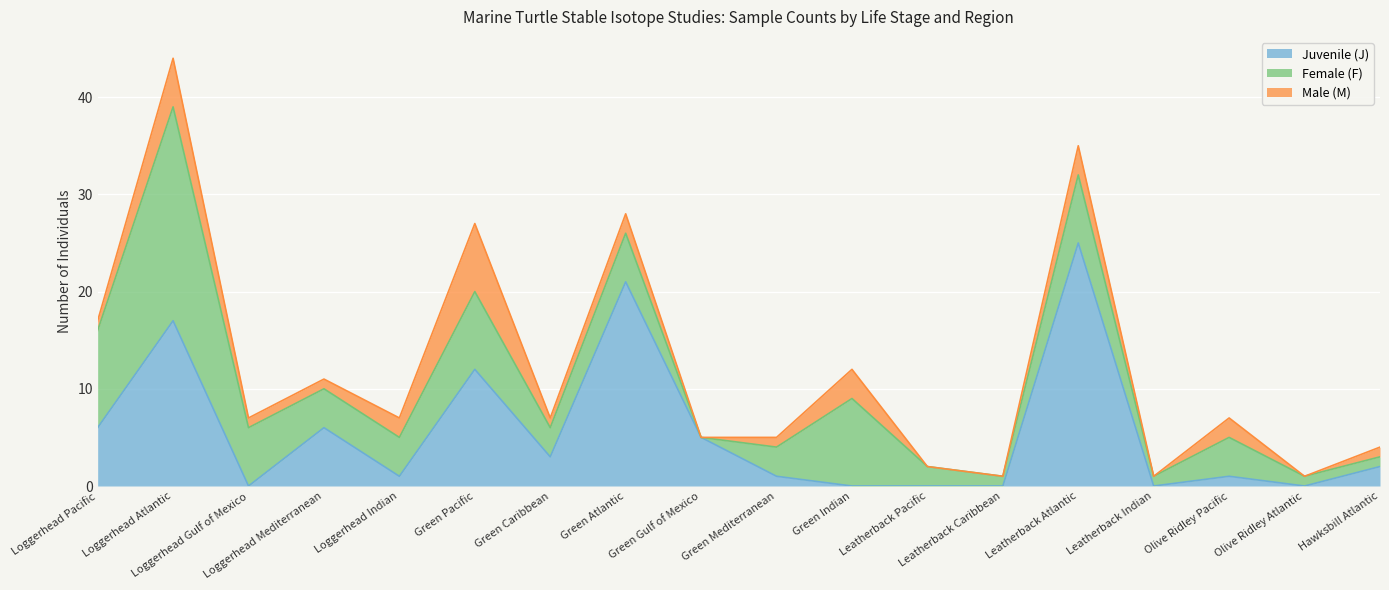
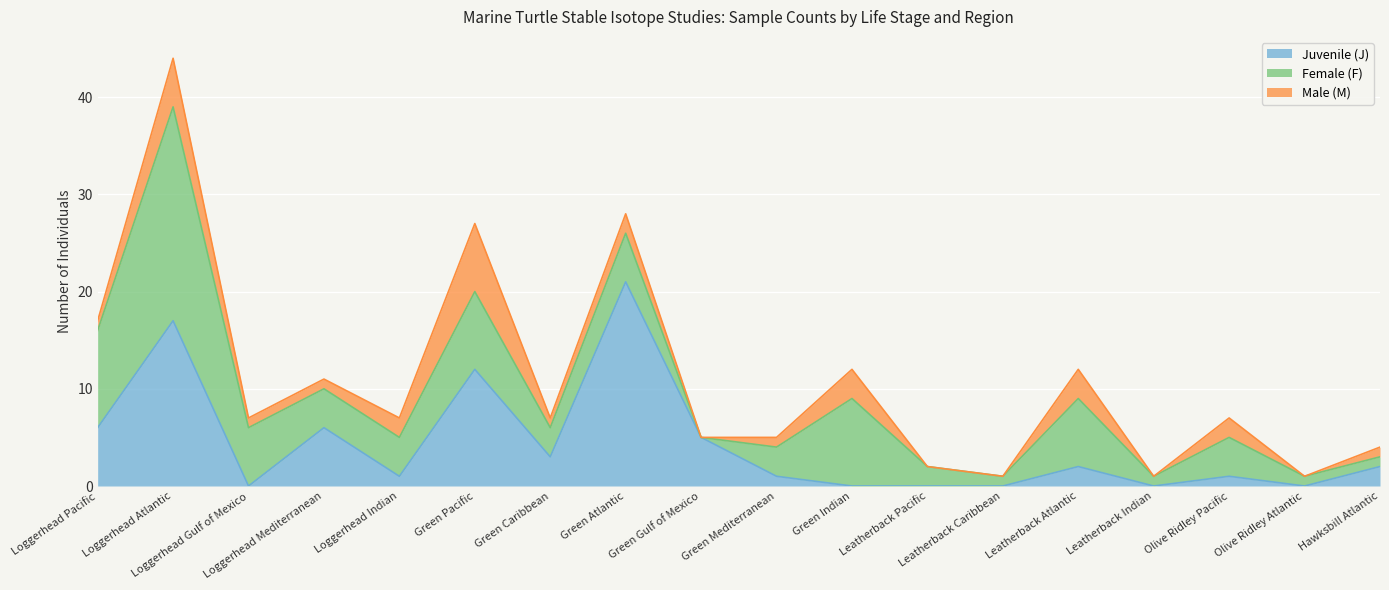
  {
    "Juvenile (J)": {
      "Loggerhead Pacific": 6,
      "Loggerhead Atlantic": 17,
      "Loggerhead Gulf of Mexico": 0,
      "Loggerhead Mediterranean": 6,
      "Loggerhead Indian": 1,
      "Green Pacific": 12,
      "Green Caribbean": 3,
      "Green Atlantic": 21,
      "Green Mediterranean": 1,
      "Green Indian": 0,
      "Leatherback Pacific": 0,
      "Leatherback Caribbean": 0,
-     "Leatherback Atlantic": 25,
+     "Leatherback Atlantic": 2,
      "Leatherback Indian": 0,
      "Olive Ridley Pacific": 1,
      "Olive Ridley Atlantic": 0,
      "Hawksbill Atlantic": 2
    },
    "Female (F)": {
      "Loggerhead Pacific": 10,
      "Loggerhead Atlantic": 22,
      "Loggerhead Gulf of Mexico": 6,
      "Loggerhead Mediterranean": 4,
      "Loggerhead Indian": 4,
      "Green Pacific": 8,
      "Green Caribbean": 3,
      "Green Atlantic": 5,
      "Green Mediterranean": 3,
      "Green Indian": 9,
      "Leatherback Atlantic": 7,
      "Olive Ridley Pacific": 4,
      "Hawksbill Atlantic": 1
    },
    "Male (M)": {
      "Loggerhead Pacific": 1,
      "Loggerhead Atlantic": 5,
      "Loggerhead Gulf of Mexico": 1,
      "Loggerhead Mediterranean": 1,
      "Loggerhead Indian": 2,
      "Green Pacific": 7,
      "Green Caribbean": 1,
      "Green Atlantic": 2,
      "Green Mediterranean": 1,
      "Green Indian": 3,
      "Leatherback Atlantic": 3,
      "Olive Ridley Pacific": 2,
      "Hawksbill Atlantic": 1
    }
  }
